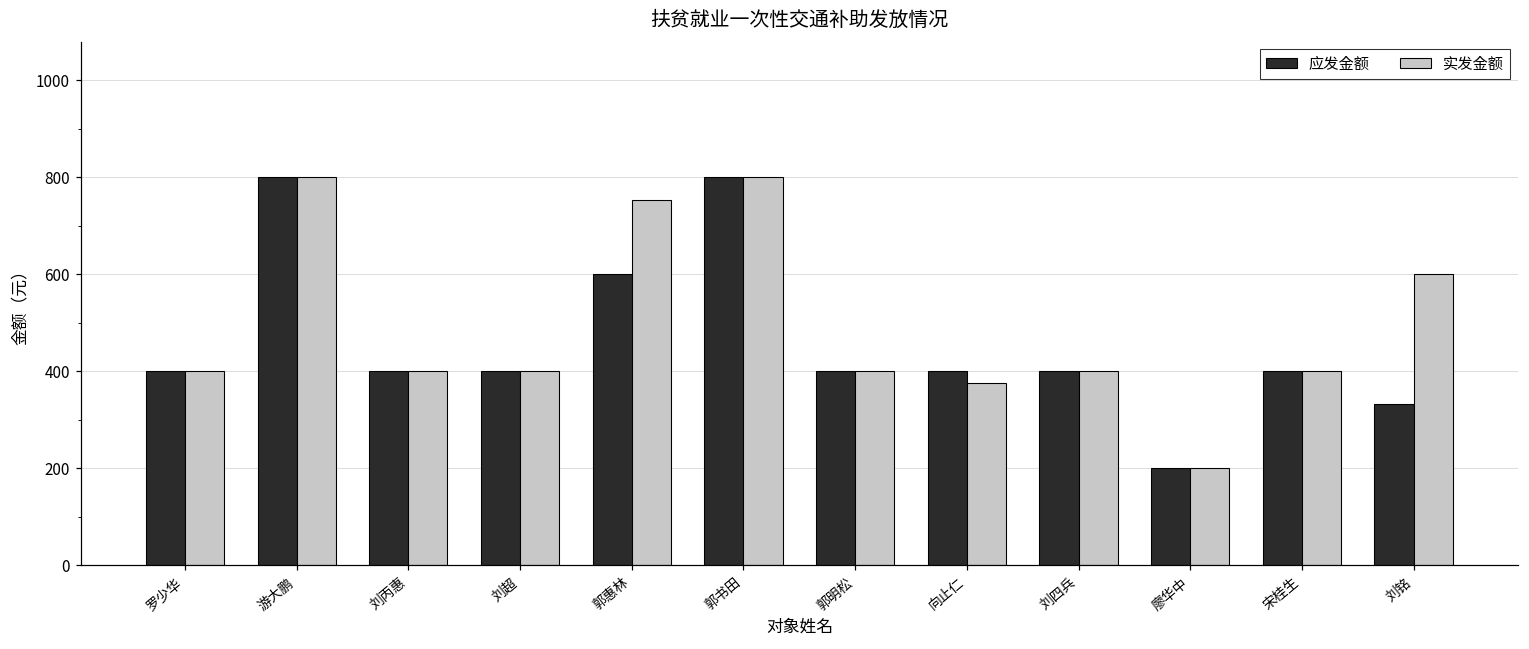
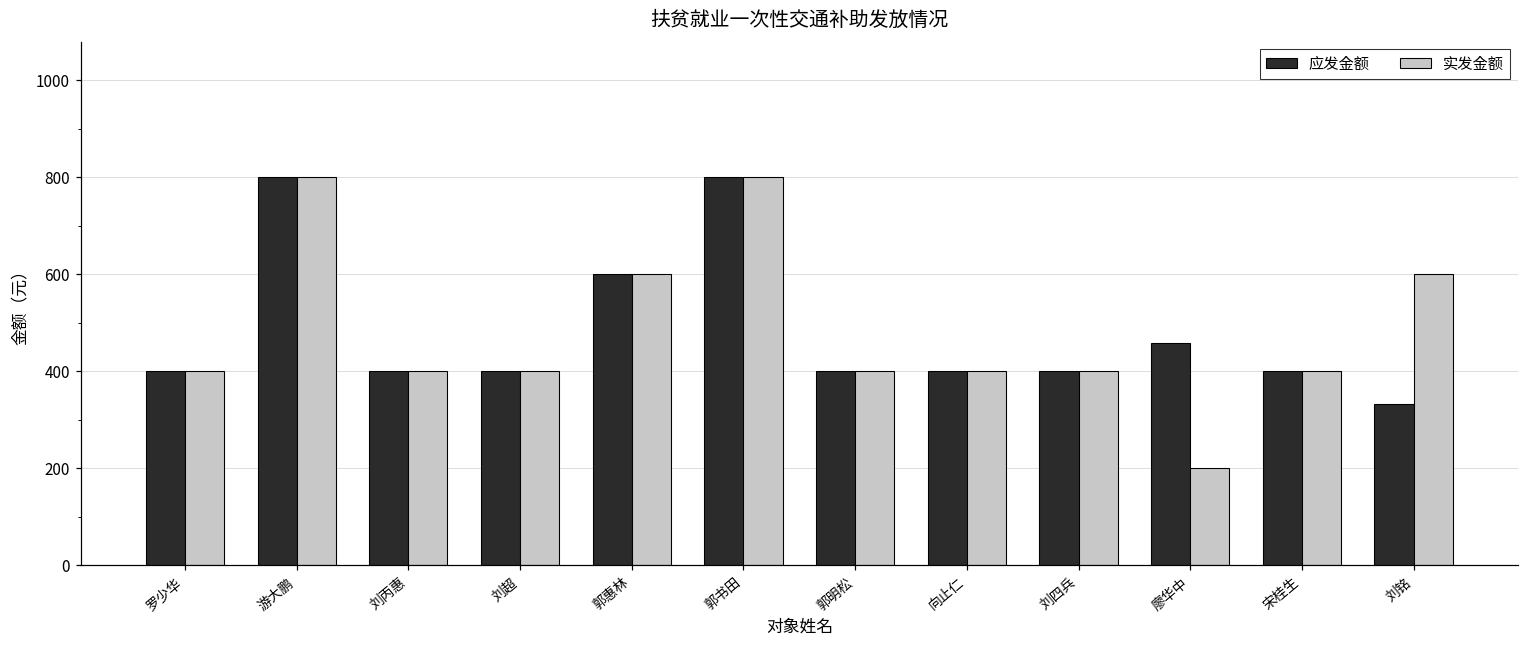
  {
    "应发金额": {
      "罗少华": 400,
      "游大鹏": 800,
      "刘丙惠": 400,
      "刘超": 400,
      "郭惠林": 600,
      "郭书田": 800,
      "郭明松": 400,
      "向止仁": 400,
      "刘四兵": 400,
-     "廖华中": 200,
+     "廖华中": 460,
      "宋桂生": 400,
      "刘铭": 330
    },
    "实发金额": {
      "罗少华": 400,
      "游大鹏": 800,
      "刘丙惠": 400,
      "刘超": 400,
-     "郭惠林": 750,
+     "郭惠林": 600,
      "郭书田": 800,
      "郭明松": 400,
-     "向止仁": 380,
+     "向止仁": 400,
      "刘四兵": 400,
      "廖华中": 200,
      "宋桂生": 400,
      "刘铭": 600
    }
  }
